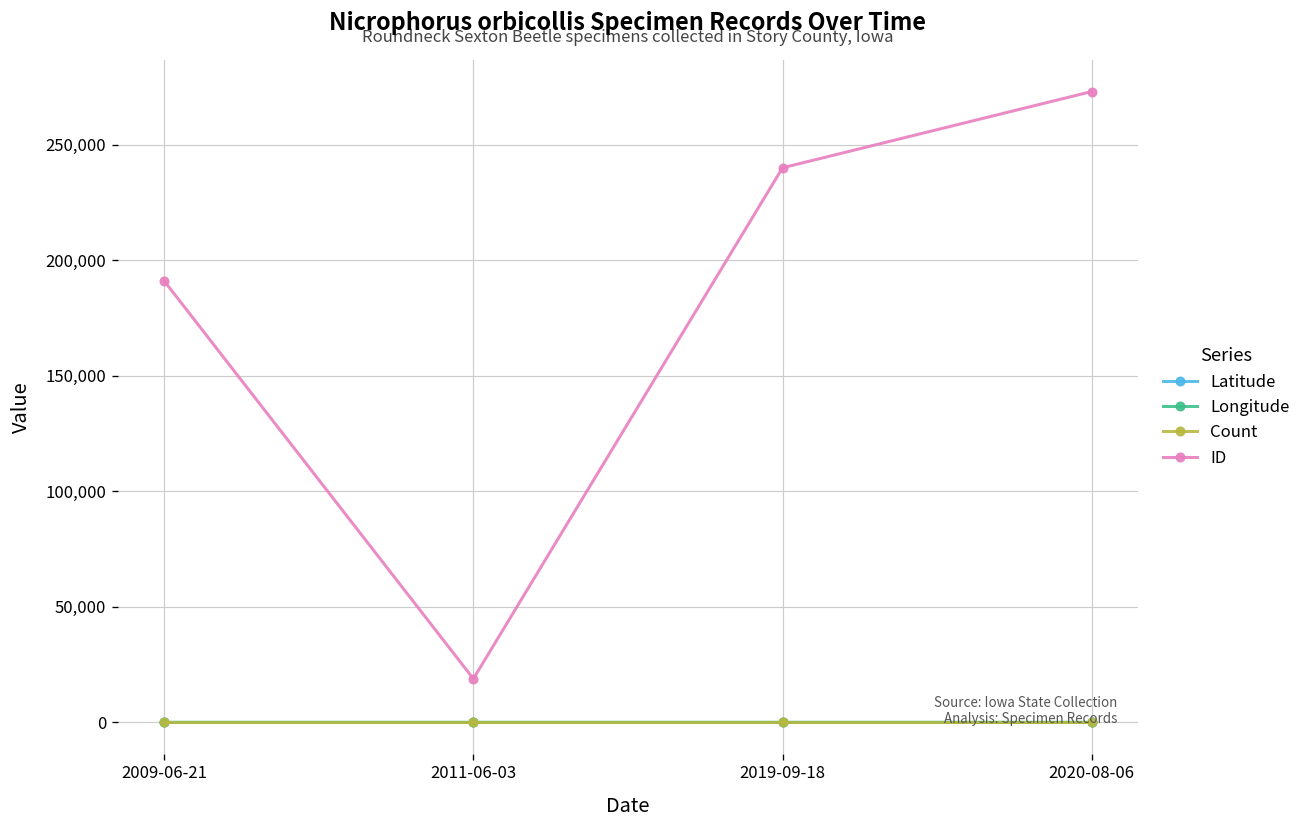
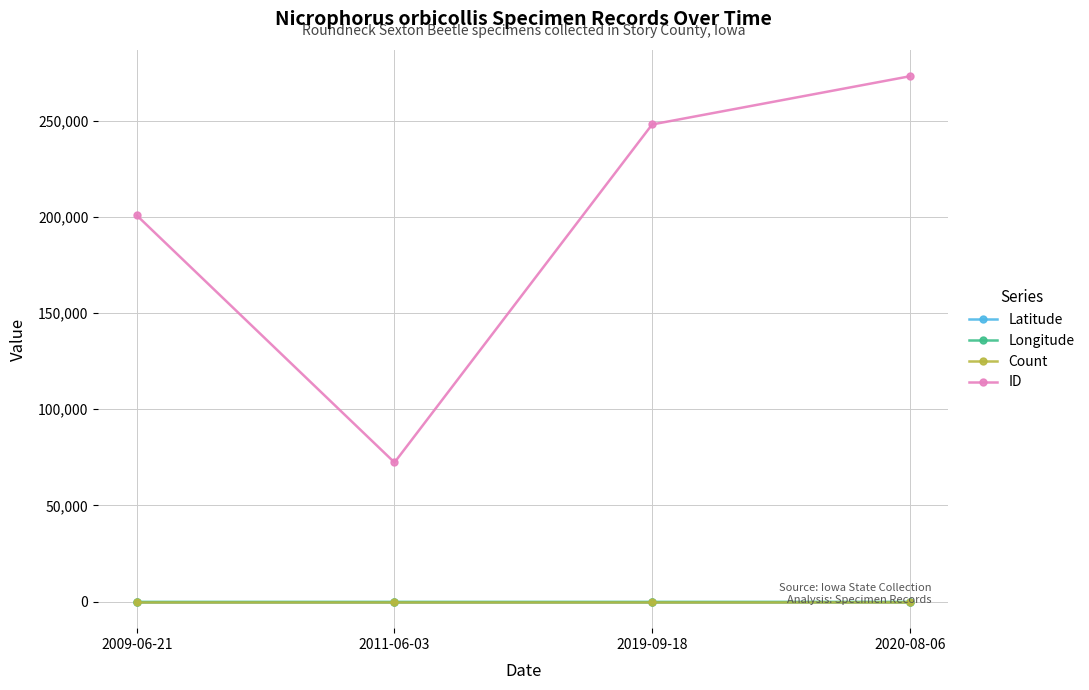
  {
    "Count": {
      "2009-06-21": "0",
      "2011-06-03": "0",
      "2019-09-18": "0",
      "2020-08-06": "0"
    },
    "ID": {
-     "2009-06-21": "191,000",
-     "2011-06-03": "19,000",
-     "2019-09-18": "240,000",
+     "2009-06-21": "201,000",
+     "2011-06-03": "72,000",
+     "2019-09-18": "248,000",
      "2020-08-06": "273,000"
    }
  }
